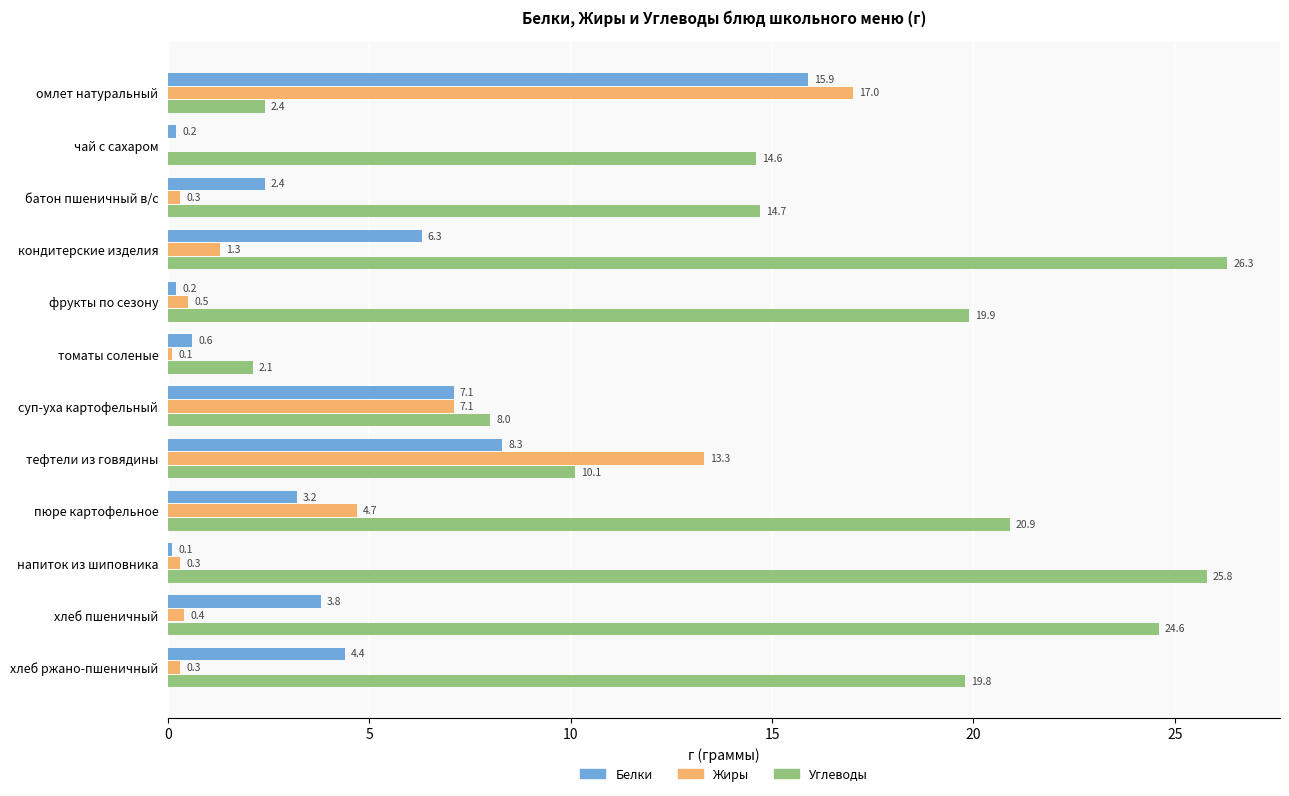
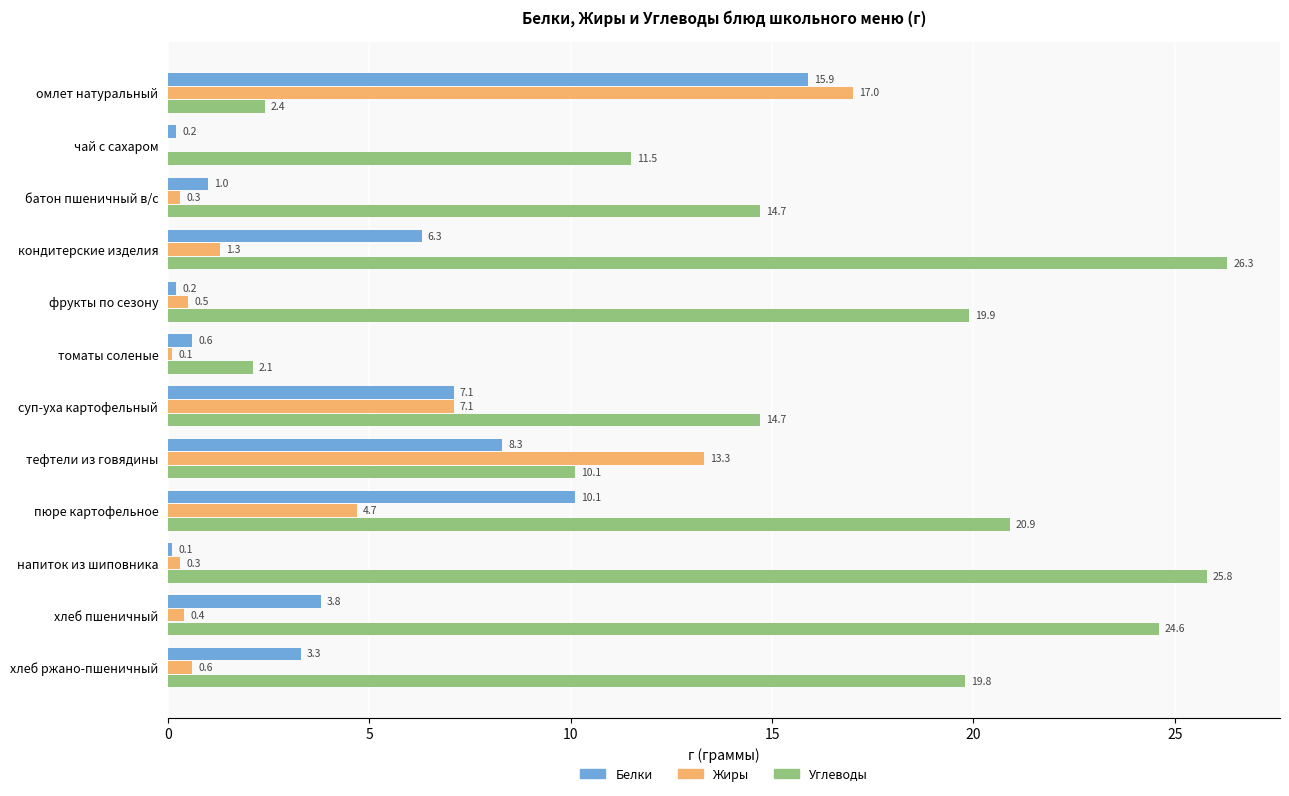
  {
    "Белки": {
      "омлет натуральный": 15.9,
      "чай с сахаром": 0.2,
-     "батон пшеничный в/с": 2.4,
+     "батон пшеничный в/с": 1.0,
      "кондитерские изделия": 6.3,
      "фрукты по сезону": 0.2,
      "томаты соленые": 0.6,
      "суп-уха картофельный": 7.1,
      "тефтели из говядины": 8.3,
-     "пюре картофельное": 3.2,
+     "пюре картофельное": 10.1,
      "напиток из шиповника": 0.1,
      "хлеб пшеничный": 3.8,
-     "хлеб ржано-пшеничный": 4.4
+     "хлеб ржано-пшеничный": 3.3
    },
    "Жиры": {
      "омлет натуральный": 17.0,
      "батон пшеничный в/с": 0.3,
      "кондитерские изделия": 1.3,
      "фрукты по сезону": 0.5,
      "томаты соленые": 0.1,
      "суп-уха картофельный": 7.1,
      "тефтели из говядины": 13.3,
      "пюре картофельное": 4.7,
      "напиток из шиповника": 0.3,
      "хлеб пшеничный": 0.4,
-     "хлеб ржано-пшеничный": 0.3
+     "хлеб ржано-пшеничный": 0.6
    },
    "Углеводы": {
      "омлет натуральный": 2.4,
-     "чай с сахаром": 14.6,
+     "чай с сахаром": 11.5,
      "батон пшеничный в/с": 14.7,
      "кондитерские изделия": 26.3,
      "фрукты по сезону": 19.9,
      "томаты соленые": 2.1,
-     "суп-уха картофельный": 8.0,
+     "суп-уха картофельный": 14.7,
      "тефтели из говядины": 10.1,
      "пюре картофельное": 20.9,
      "напиток из шиповника": 25.8,
      "хлеб пшеничный": 24.6,
      "хлеб ржано-пшеничный": 19.8
    }
  }
